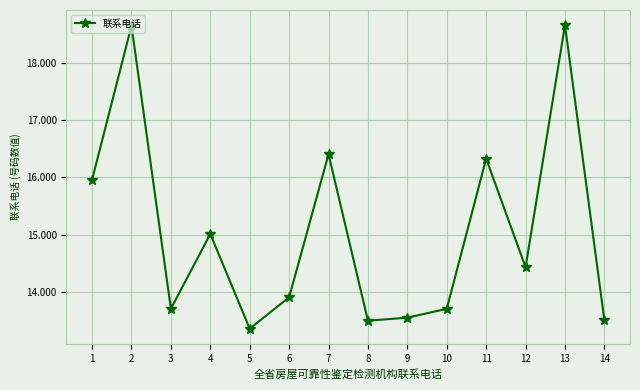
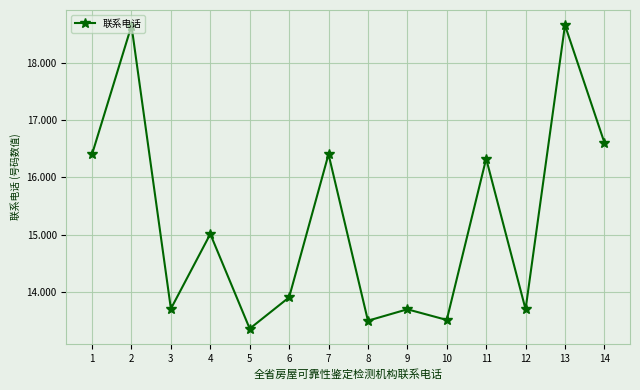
  {
-   "1": 16.0,
+   "1": 16.4,
    "3": 13.7,
    "4": 15.0,
    "5": 13.4,
    "6": 13.9,
    "7": 16.4,
    "8": 13.5,
-   "9": 13.6,
-   "10": 13.7,
+   "9": 13.7,
+   "10": 13.5,
    "11": 16.3,
-   "12": 14.4,
+   "12": 13.7,
    "13": 18.7,
-   "14": 13.5
+   "14": 16.6
  }
